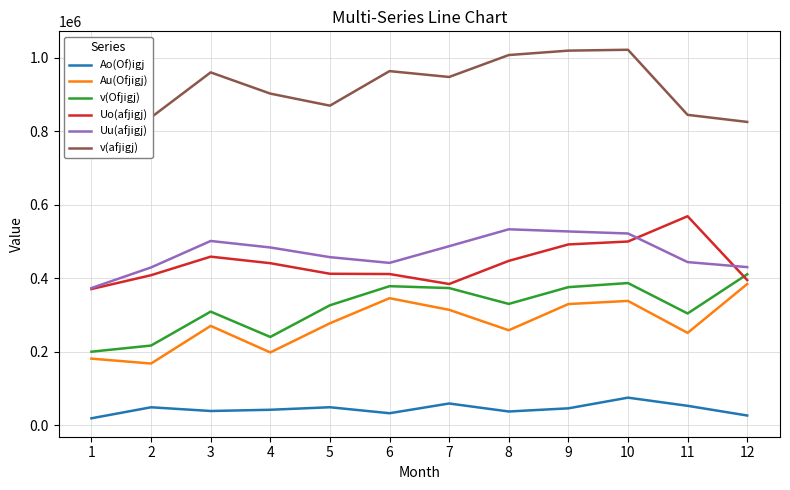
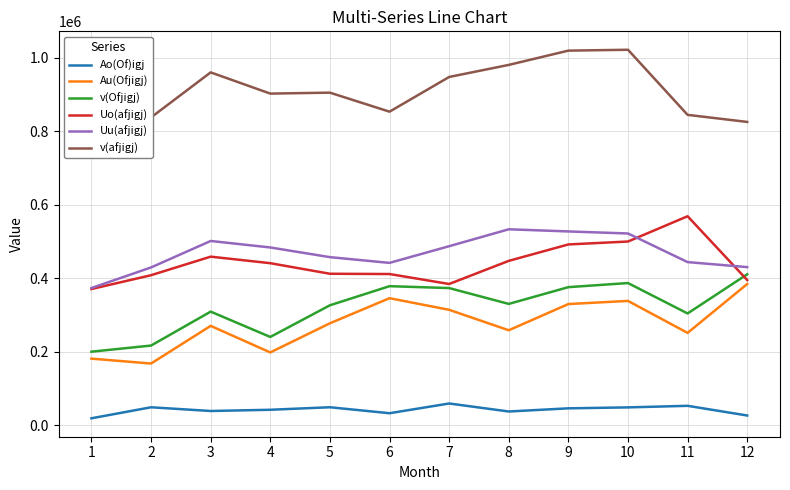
  {
    "Ao(Of)igj": {
      "1": 20000,
      "2": 50000,
      "3": 40000,
      "4": 40000,
      "5": 50000,
      "6": 30000,
      "7": 60000,
      "8": 40000,
      "9": 50000,
-     "10": 80000,
+     "10": 50000,
      "11": 50000,
      "12": 30000
    },
    "Au(Ofjigj)": {
      "1": 180000,
      "2": 170000,
      "3": 270000,
      "4": 200000,
      "5": 280000,
      "6": 350000,
      "7": 310000,
      "8": 260000,
      "9": 330000,
      "10": 340000,
      "11": 250000,
      "12": 380000
    },
    "v(Ofjigj)": {
      "1": 200000,
      "2": 220000,
      "3": 310000,
      "4": 240000,
      "5": 330000,
      "6": 380000,
      "7": 370000,
      "8": 330000,
      "9": 380000,
      "10": 390000,
      "11": 300000,
      "12": 410000
    },
    "Uo(afjigj)": {
      "2": 410000,
      "3": 460000,
      "4": 440000,
      "5": 410000,
      "6": 410000,
      "7": 380000,
      "8": 450000,
      "9": 490000,
      "10": 500000,
      "11": 570000,
      "12": 400000
    },
    "Uu(afjigj)": {
      "2": 430000,
      "3": 500000,
      "4": 480000,
      "5": 460000,
      "6": 440000,
      "7": 490000,
      "8": 530000,
      "9": 530000,
      "10": 520000,
      "11": 440000,
      "12": 430000
    },
    "v(afjigj)": {
      "3": 960000,
      "4": 900000,
-     "5": 870000,
-     "6": 960000,
+     "5": 900000,
+     "6": 850000,
      "7": 950000,
-     "8": 1010000,
+     "8": 980000,
      "9": 1020000,
      "10": 1020000,
      "11": 840000,
      "12": 830000
    }
  }
